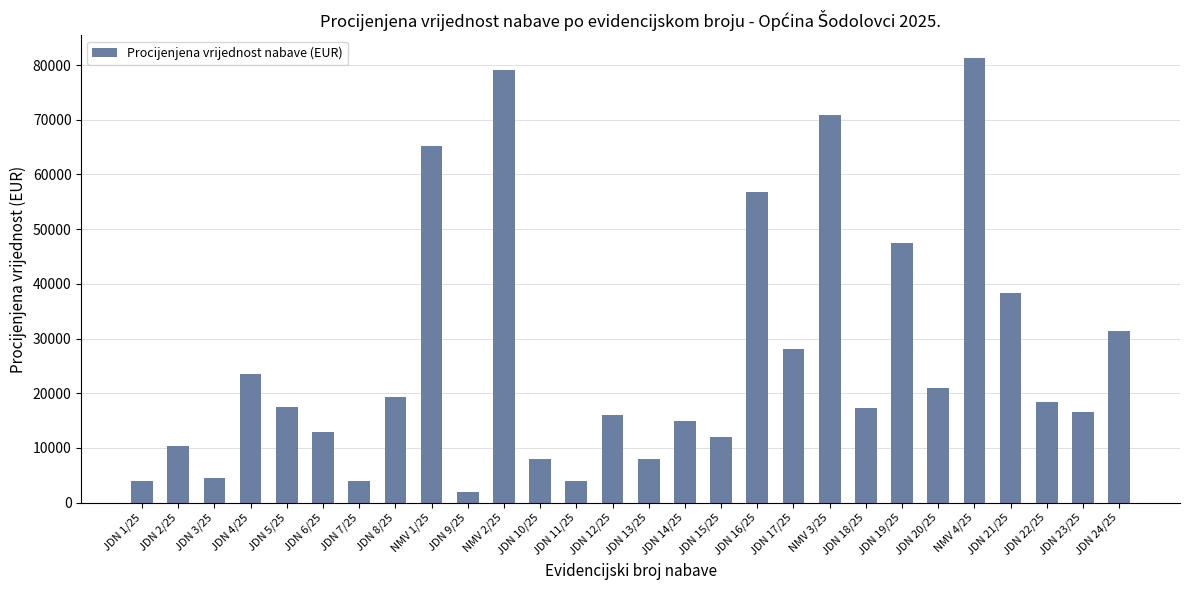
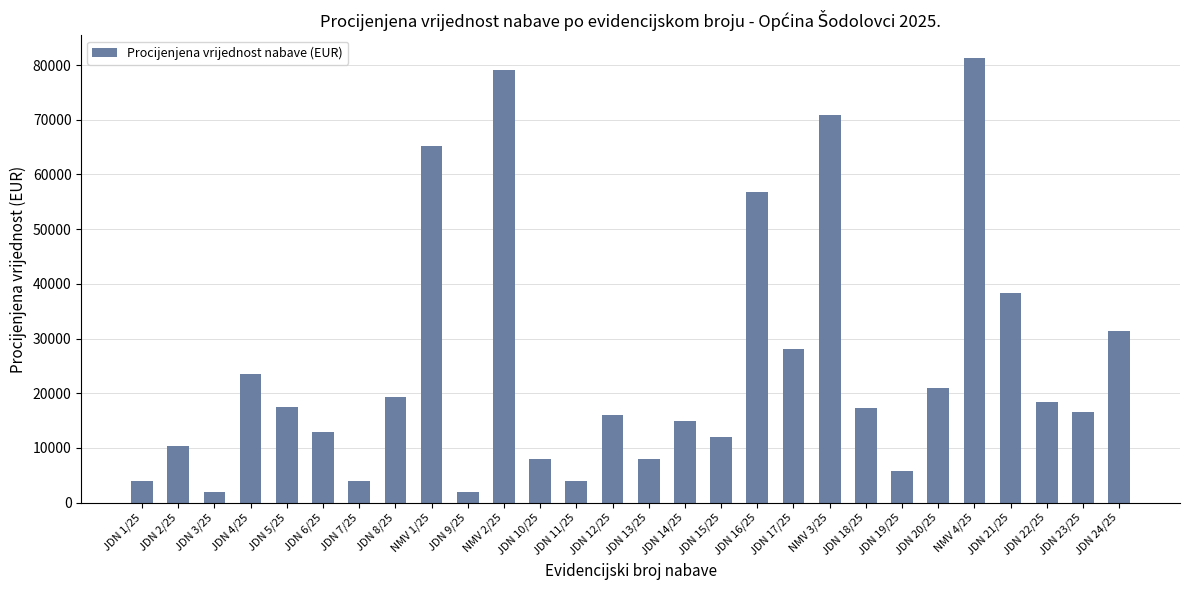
  {
    "JDN 1/25": 4000,
    "JDN 2/25": 10000,
-   "JDN 3/25": 4000,
+   "JDN 3/25": 2000,
    "JDN 4/25": 23000,
    "JDN 5/25": 18000,
    "JDN 6/25": 13000,
    "JDN 7/25": 4000,
    "JDN 8/25": 19000,
    "NMV 1/25": 65000,
    "JDN 9/25": 2000,
    "NMV 2/25": 79000,
    "JDN 10/25": 8000,
    "JDN 11/25": 4000,
    "JDN 12/25": 16000,
    "JDN 13/25": 8000,
    "JDN 14/25": 15000,
    "JDN 15/25": 12000,
    "JDN 16/25": 57000,
    "JDN 17/25": 28000,
    "NMV 3/25": 71000,
    "JDN 18/25": 17000,
-   "JDN 19/25": 48000,
+   "JDN 19/25": 6000,
    "JDN 20/25": 21000,
    "NMV 4/25": 81000,
    "JDN 21/25": 38000,
    "JDN 22/25": 18000,
    "JDN 23/25": 17000,
    "JDN 24/25": 31000
  }
